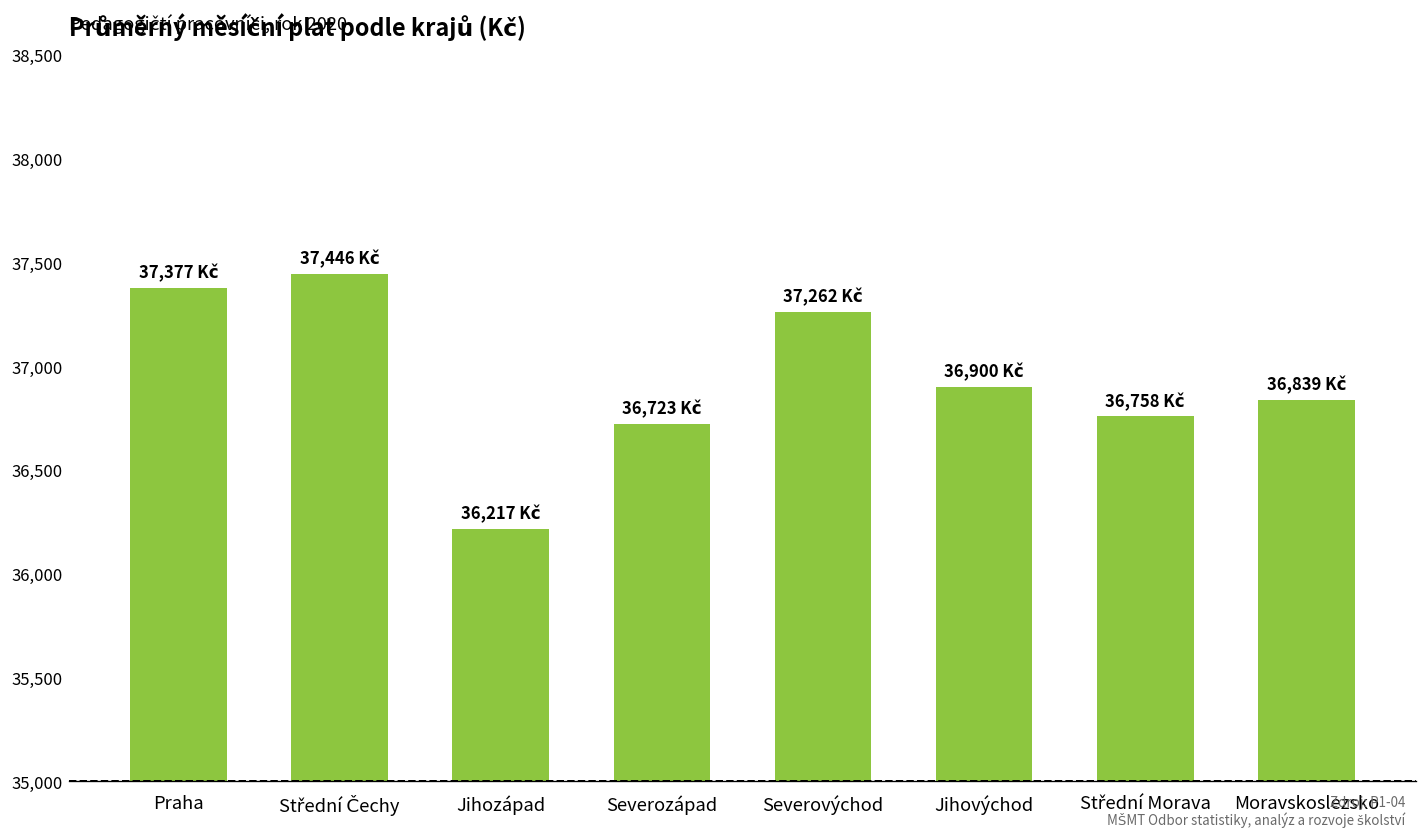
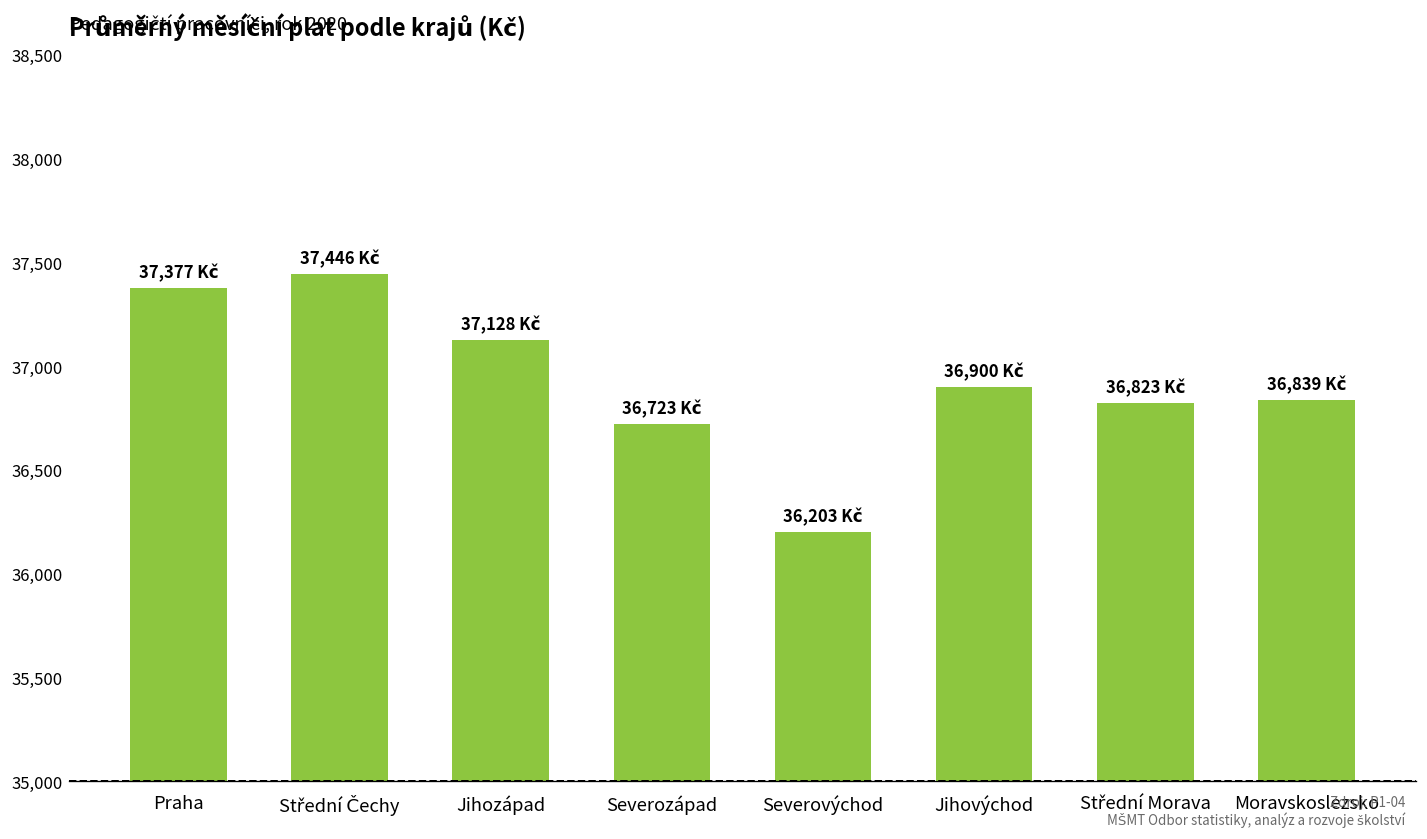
  {
    "Praha": "37,377",
    "Střední Čechy": "37,446",
-   "Jihozápad": "36,217",
+   "Jihozápad": "37,128",
    "Severozápad": "36,723",
-   "Severovýchod": "37,262",
+   "Severovýchod": "36,203",
    "Jihovýchod": "36,900",
-   "Střední Morava": "36,758",
+   "Střední Morava": "36,823",
    "Moravskoslezsko": "36,839"
  }
